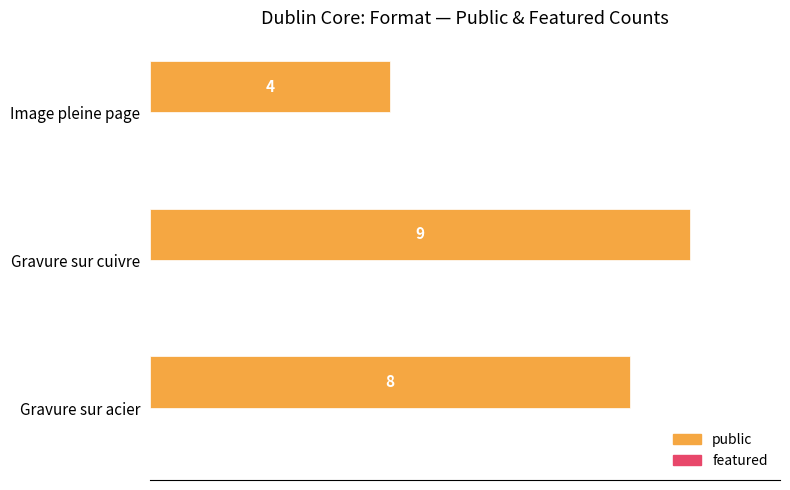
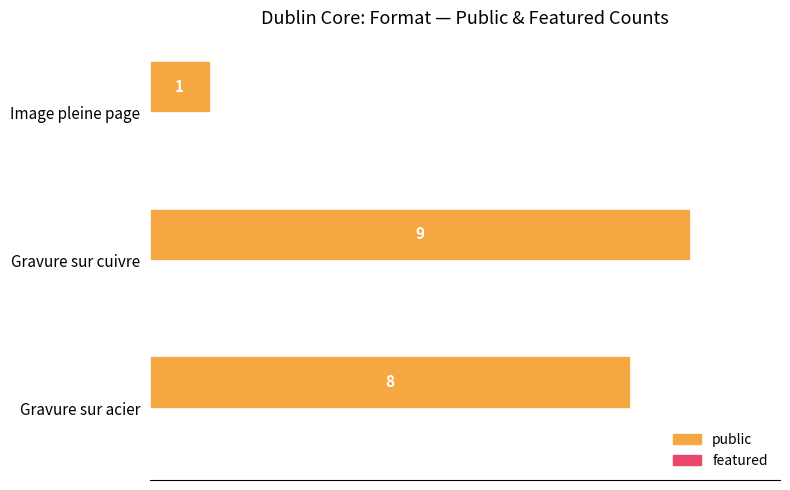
  {
    "public": {
-     "Image pleine page": 4,
+     "Image pleine page": 1,
      "Gravure sur cuivre": 9,
      "Gravure sur acier": 8
    }
  }
